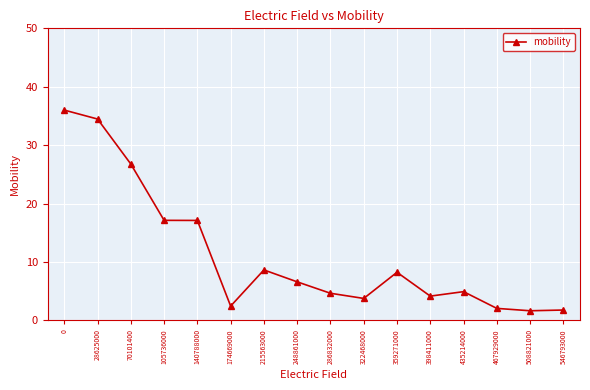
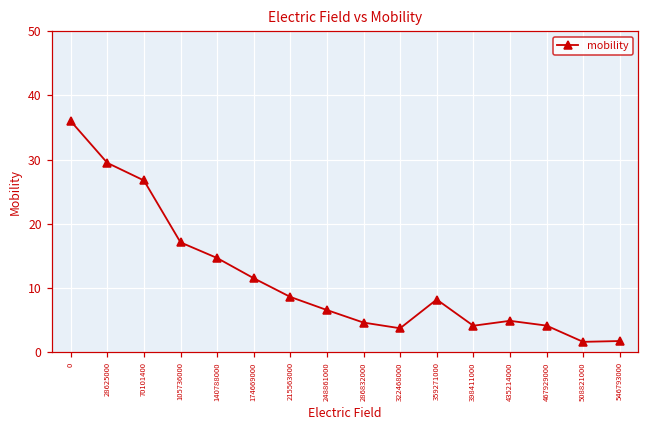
  {
    "0": 36,
-   "28625000": 34,
+   "28625000": 29,
    "70101400": 27,
    "105736000": 17,
-   "140788000": 17,
-   "174669000": 2,
+   "140788000": 15,
+   "174669000": 12,
    "215563000": 9,
    "248861000": 7,
    "286832000": 5,
    "322468000": 4,
    "359271000": 8,
    "398411000": 4,
    "435214000": 5,
-   "467929000": 2,
+   "467929000": 4,
    "508821000": 2,
    "546793000": 2
  }
